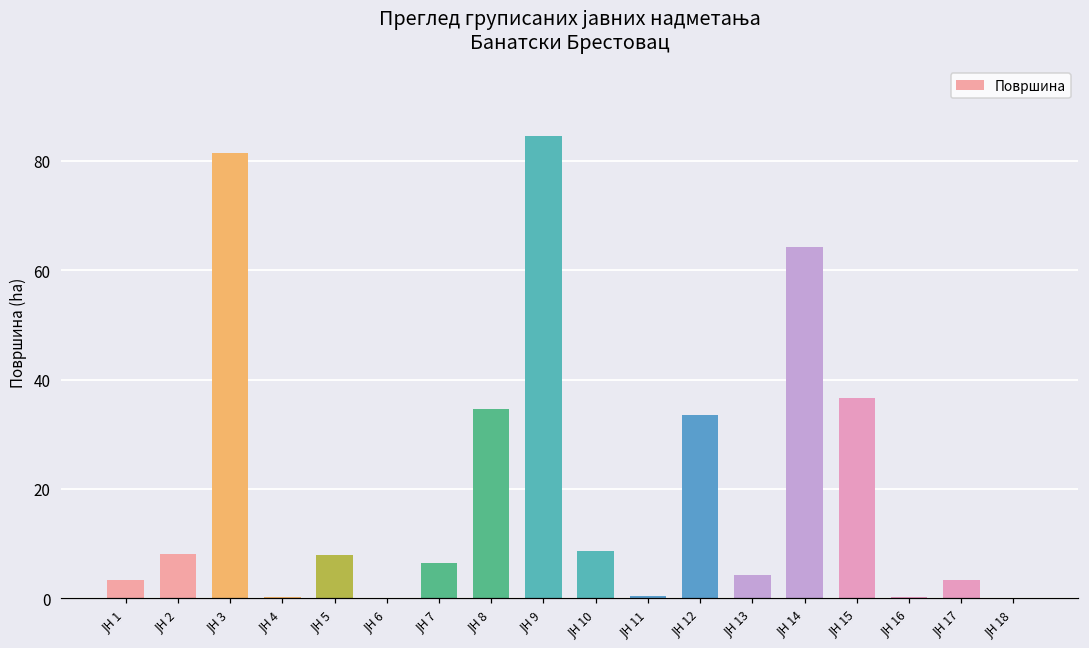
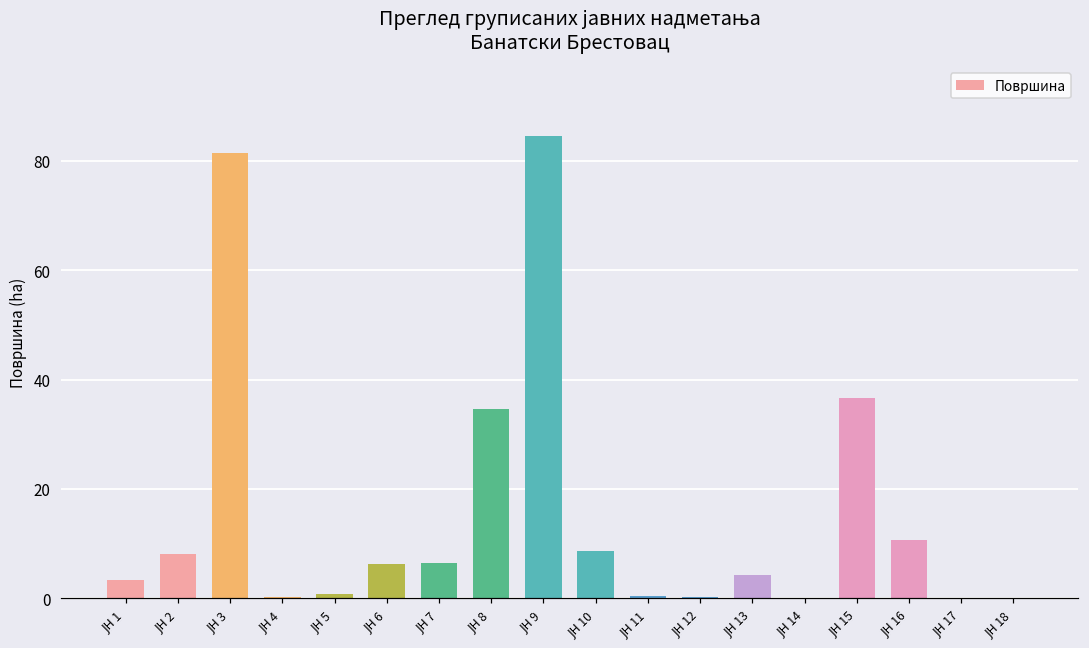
  {
    "ЈН 1": 3,
    "ЈН 2": 8,
    "ЈН 3": 81,
-   "ЈН 5": 8,
-   "ЈН 6": 0,
+   "ЈН 5": 1,
+   "ЈН 6": 6,
    "ЈН 7": 6,
    "ЈН 8": 35,
    "ЈН 9": 85,
    "ЈН 10": 9,
-   "ЈН 12": 34,
+   "ЈН 12": 0,
    "ЈН 13": 4,
-   "ЈН 14": 64,
+   "ЈН 14": 0,
    "ЈН 15": 37,
-   "ЈН 16": 0,
-   "ЈН 17": 3
+   "ЈН 16": 11,
+   "ЈН 17": 0
  }
